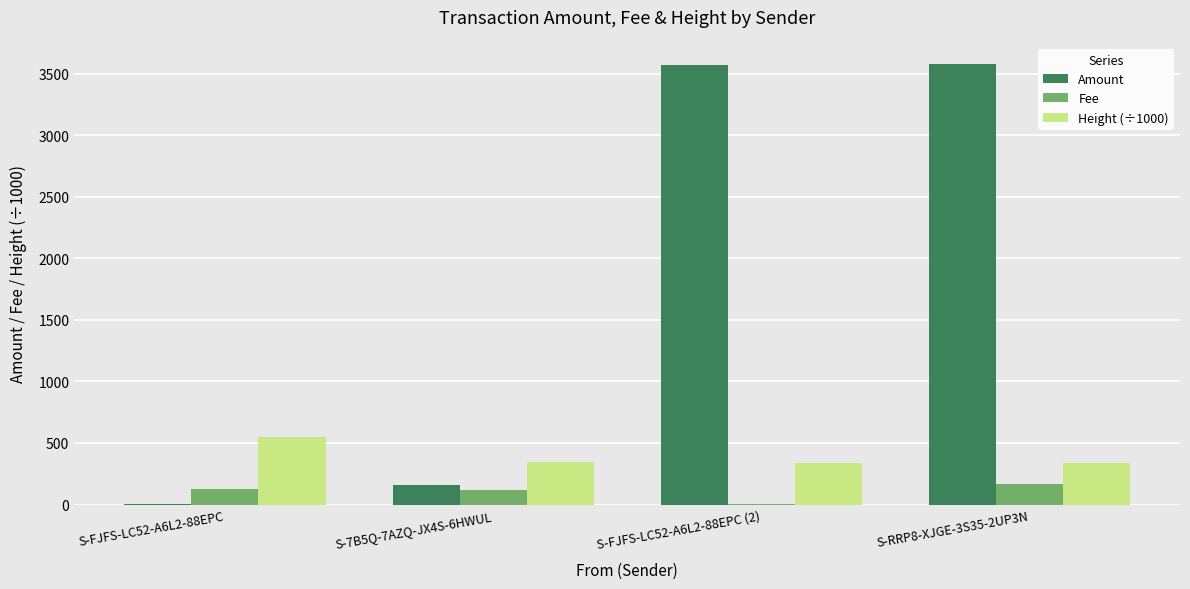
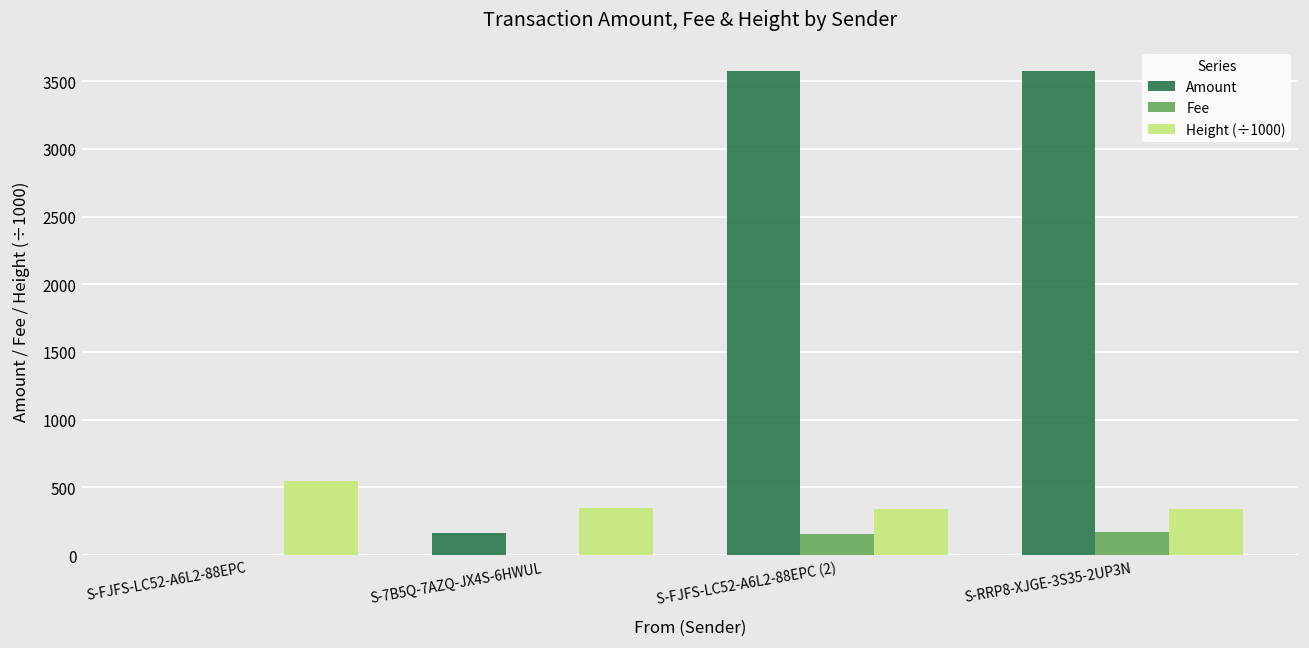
  {
    "Amount": {
      "S-7B5Q-7AZQ-JX4S-6HWUL": 160,
      "S-FJFS-LC52-A6L2-88EPC (2)": 3570,
      "S-RRP8-XJGE-3S35-2UP3N": 3580
    },
    "Fee": {
-     "S-FJFS-LC52-A6L2-88EPC": 130,
-     "S-7B5Q-7AZQ-JX4S-6HWUL": 120,
-     "S-FJFS-LC52-A6L2-88EPC (2)": 0,
+     "S-FJFS-LC52-A6L2-88EPC": 0,
+     "S-7B5Q-7AZQ-JX4S-6HWUL": 0,
+     "S-FJFS-LC52-A6L2-88EPC (2)": 150,
      "S-RRP8-XJGE-3S35-2UP3N": 170
    },
    "Height (÷1000)": {
      "S-FJFS-LC52-A6L2-88EPC": 550,
      "S-7B5Q-7AZQ-JX4S-6HWUL": 350,
      "S-FJFS-LC52-A6L2-88EPC (2)": 340,
      "S-RRP8-XJGE-3S35-2UP3N": 340
    }
  }
